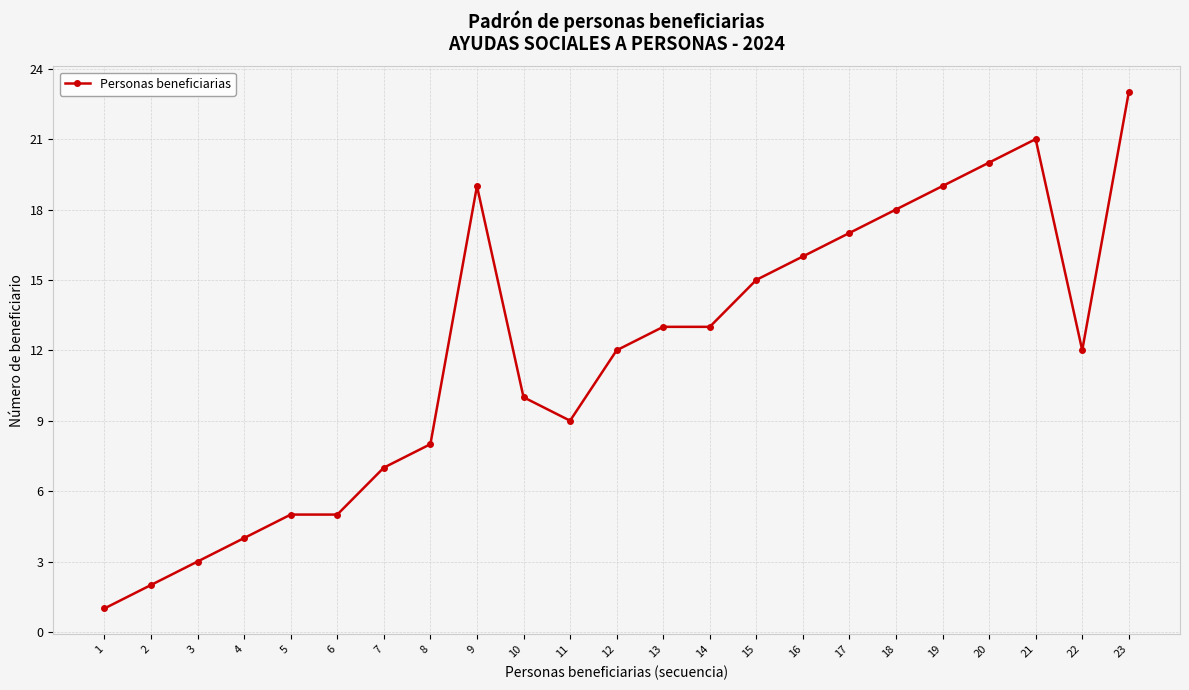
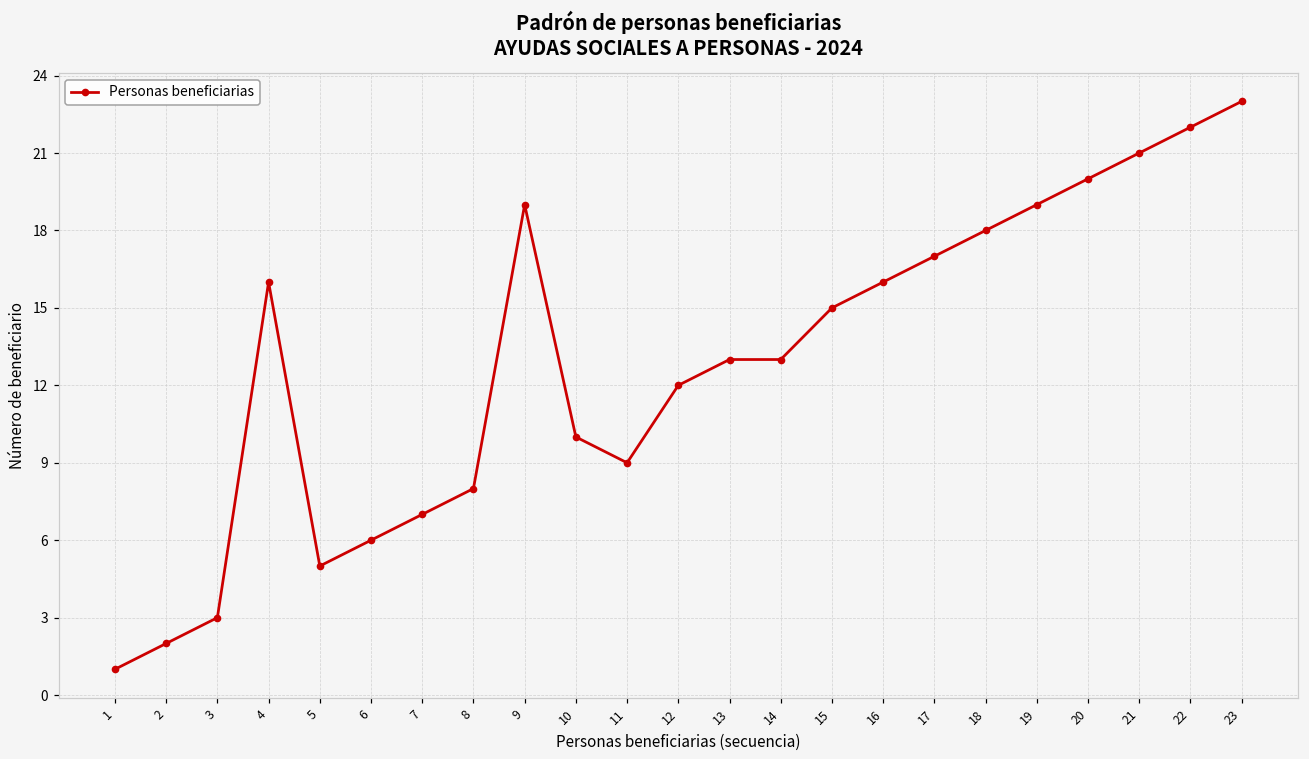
  {
    "1": 1,
    "2": 2,
    "3": 3,
-   "4": 4,
+   "4": 16,
    "5": 5,
-   "6": 5,
+   "6": 6,
    "7": 7,
    "8": 8,
    "9": 19,
    "10": 10,
    "11": 9,
    "12": 12,
    "13": 13,
    "14": 13,
    "15": 15,
    "16": 16,
    "17": 17,
    "18": 18,
    "19": 19,
    "20": 20,
    "21": 21,
-   "22": 12,
+   "22": 22,
    "23": 23
  }
